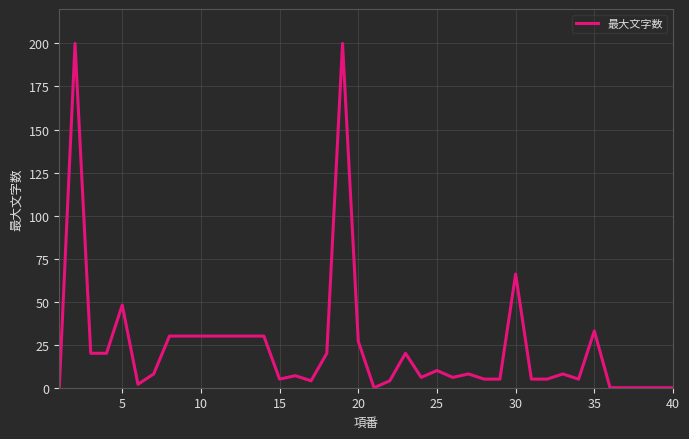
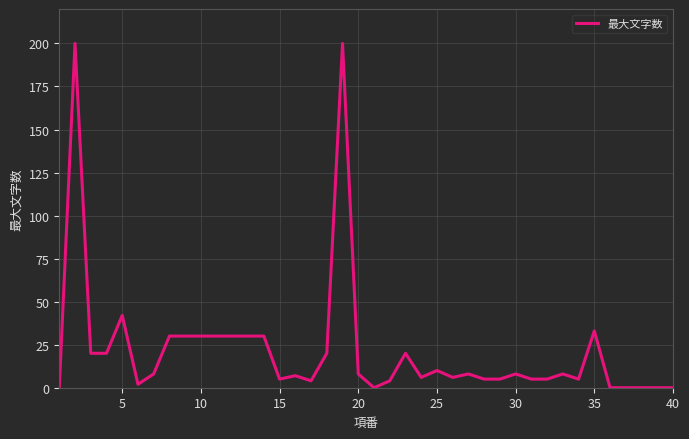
  {
-   "5": 48,
+   "5": 42,
    "10": 30,
    "15": 5,
-   "20": 27,
+   "20": 8,
    "25": 10,
-   "30": 66,
+   "30": 8,
    "35": 33,
    "40": 0
  }
